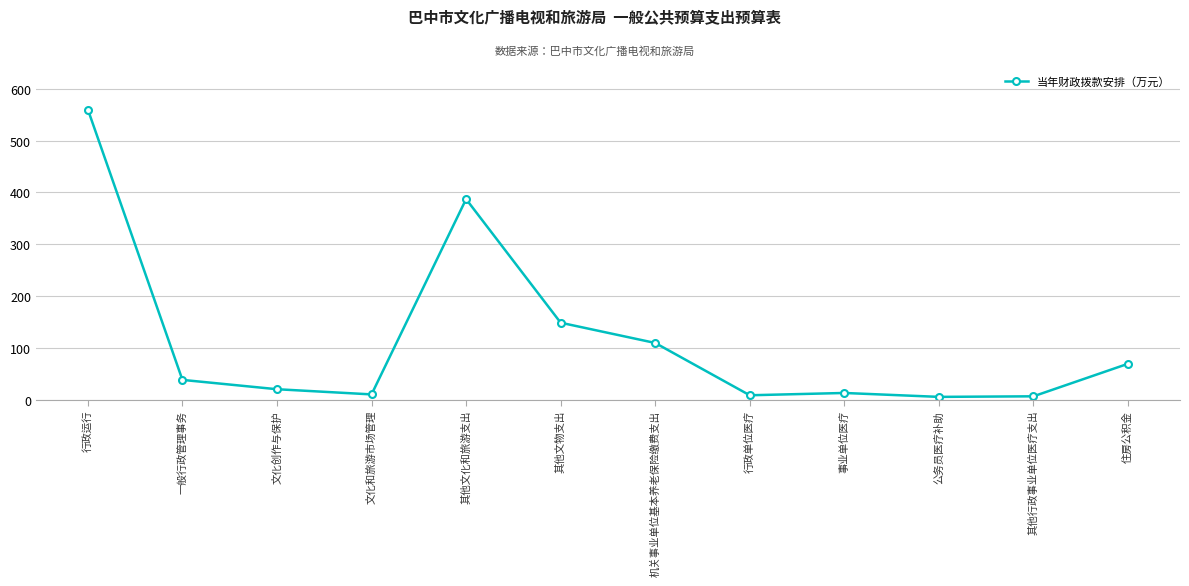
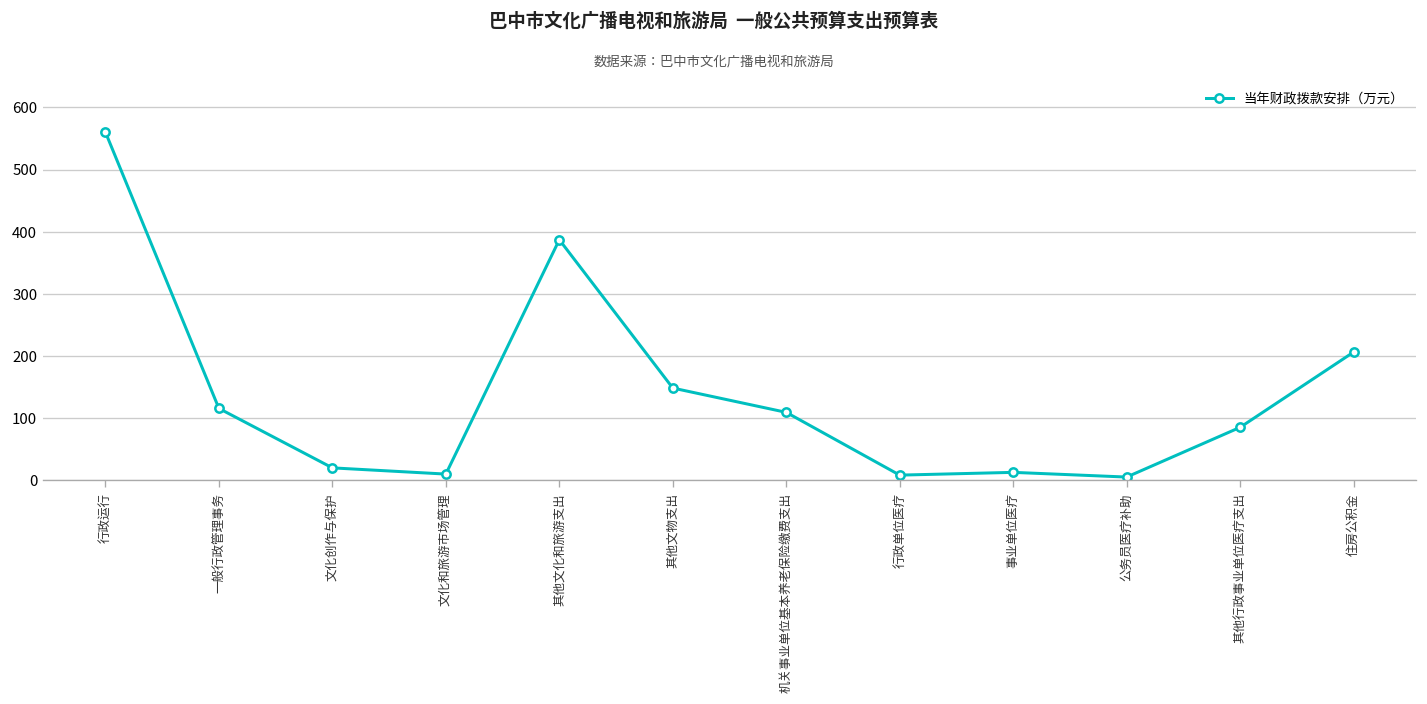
  {
    "行政运行": 560,
-   "一般行政管理事务": 40,
+   "一般行政管理事务": 120,
    "文化创作与保护": 20,
    "文化和旅游市场管理": 10,
    "其他文化和旅游支出": 390,
    "其他文物支出": 150,
    "机关事业单位基本养老保险缴费支出": 110,
    "行政单位医疗": 10,
    "事业单位医疗": 10,
    "公务员医疗补助": 10,
-   "其他行政事业单位医疗支出": 10,
-   "住房公积金": 70
+   "其他行政事业单位医疗支出": 90,
+   "住房公积金": 210
  }
